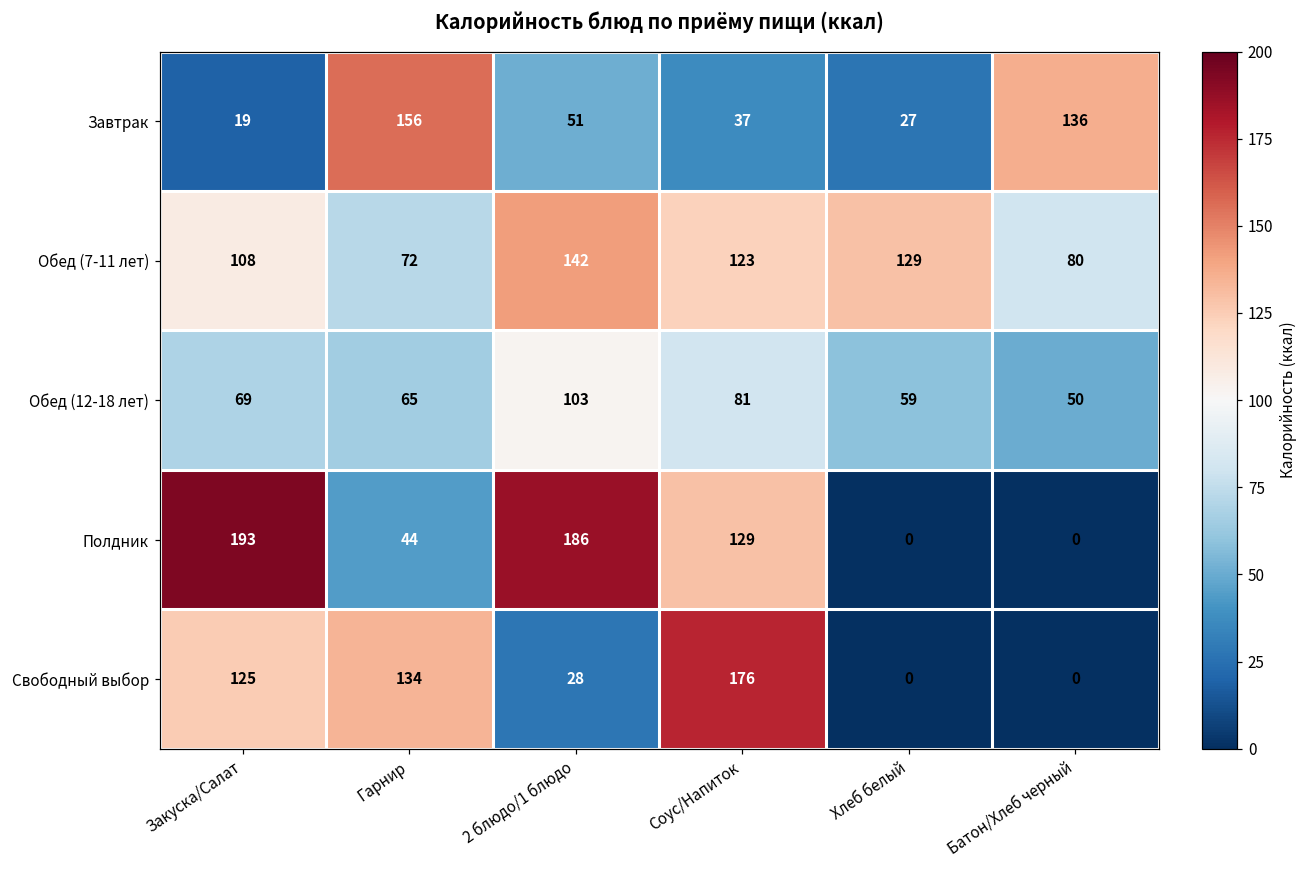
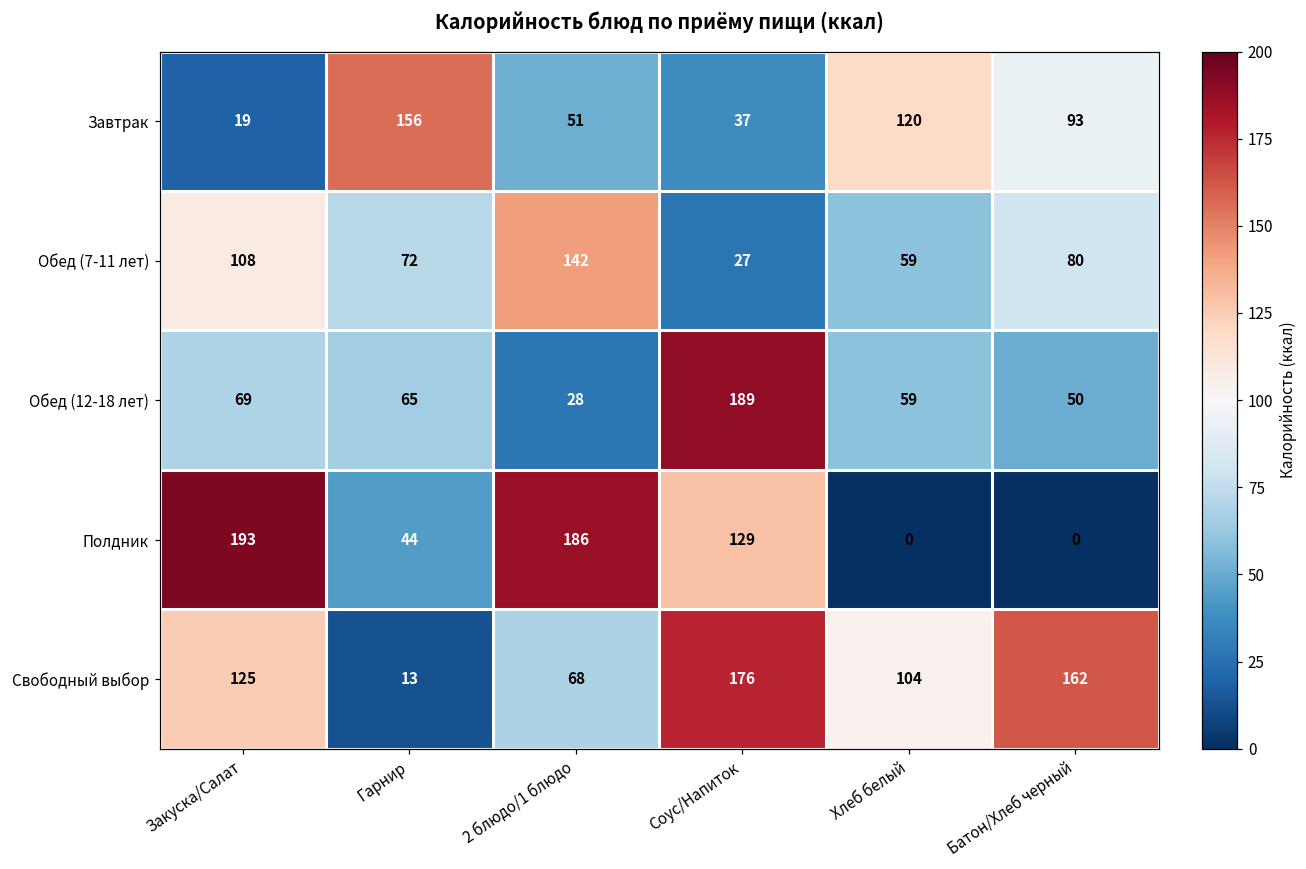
  {
    "Завтрак": {
      "Закуска/Салат": 19,
      "Гарнир": 156,
      "2 блюдо/1 блюдо": 51,
      "Соус/Напиток": 37,
-     "Хлеб белый": 27,
-     "Батон/Хлеб черный": 136
+     "Хлеб белый": 120,
+     "Батон/Хлеб черный": 93
    },
    "Обед (7-11 лет)": {
      "Закуска/Салат": 108,
      "Гарнир": 72,
      "2 блюдо/1 блюдо": 142,
-     "Соус/Напиток": 123,
-     "Хлеб белый": 129,
+     "Соус/Напиток": 27,
+     "Хлеб белый": 59,
      "Батон/Хлеб черный": 80
    },
    "Обед (12-18 лет)": {
      "Закуска/Салат": 69,
      "Гарнир": 65,
-     "2 блюдо/1 блюдо": 103,
-     "Соус/Напиток": 81,
+     "2 блюдо/1 блюдо": 28,
+     "Соус/Напиток": 189,
      "Хлеб белый": 59,
      "Батон/Хлеб черный": 50
    },
    "Полдник": {
      "Закуска/Салат": 193,
      "Гарнир": 44,
      "2 блюдо/1 блюдо": 186,
      "Соус/Напиток": 129,
      "Хлеб белый": 0,
      "Батон/Хлеб черный": 0
    },
    "Свободный выбор": {
      "Закуска/Салат": 125,
-     "Гарнир": 134,
-     "2 блюдо/1 блюдо": 28,
+     "Гарнир": 13,
+     "2 блюдо/1 блюдо": 68,
      "Соус/Напиток": 176,
-     "Хлеб белый": 0,
-     "Батон/Хлеб черный": 0
+     "Хлеб белый": 104,
+     "Батон/Хлеб черный": 162
    }
  }
